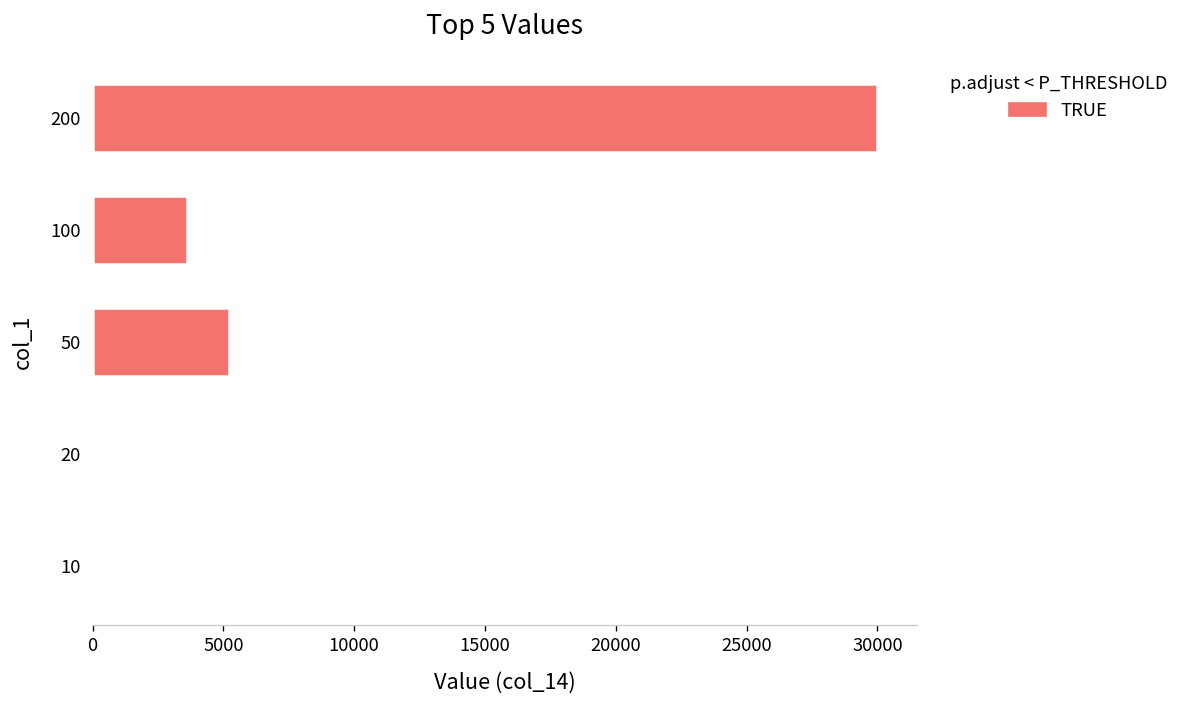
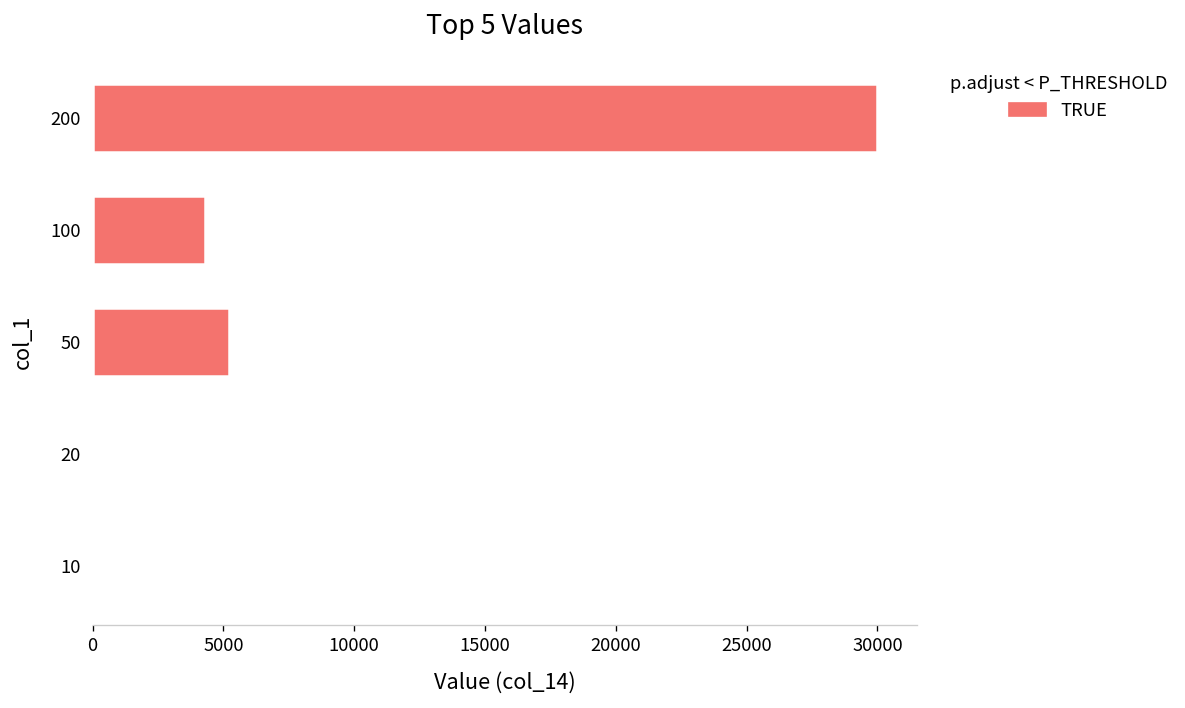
  {
    "200": 30000,
-   "100": 3600,
+   "100": 4300,
    "50": 5200,
    "20": 0,
    "10": 0
  }
